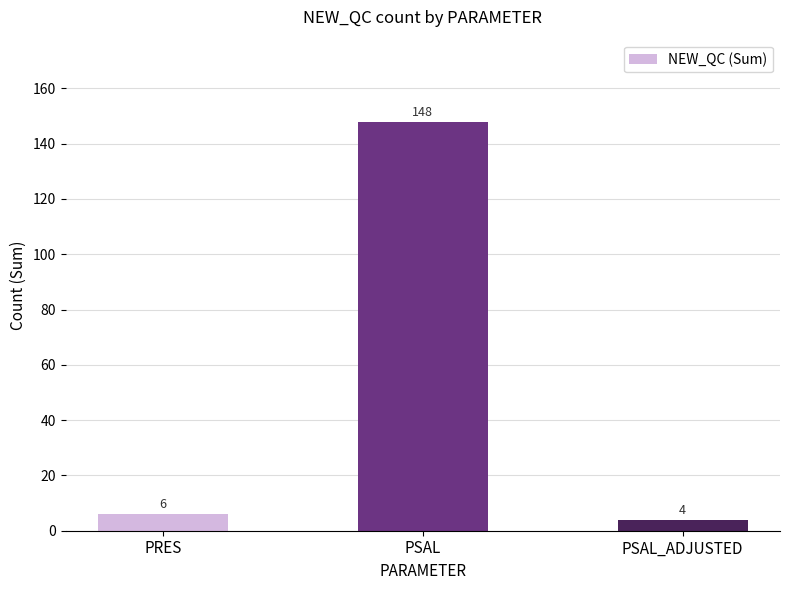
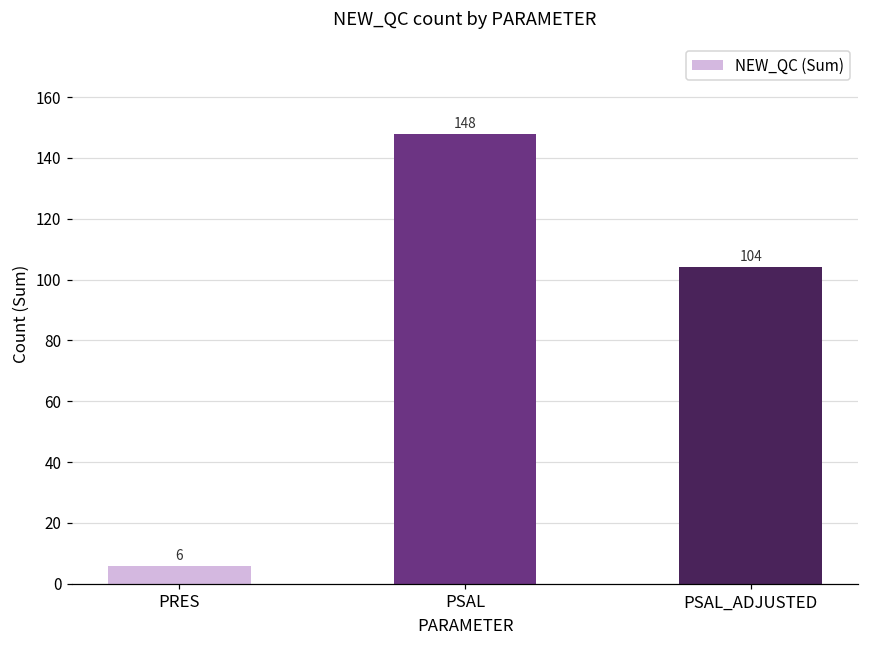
  {
    "PRES": 6,
    "PSAL": 148,
-   "PSAL_ADJUSTED": 4
+   "PSAL_ADJUSTED": 104
  }
